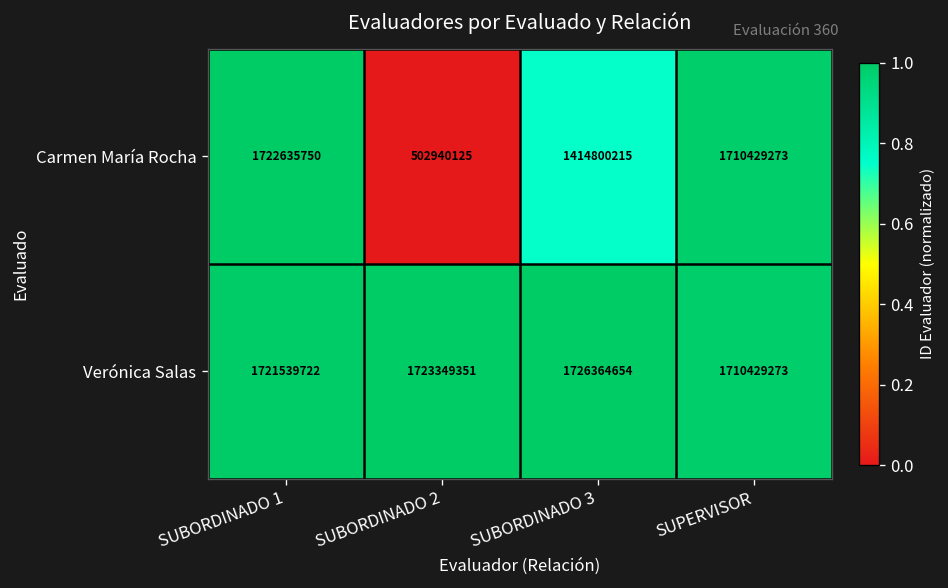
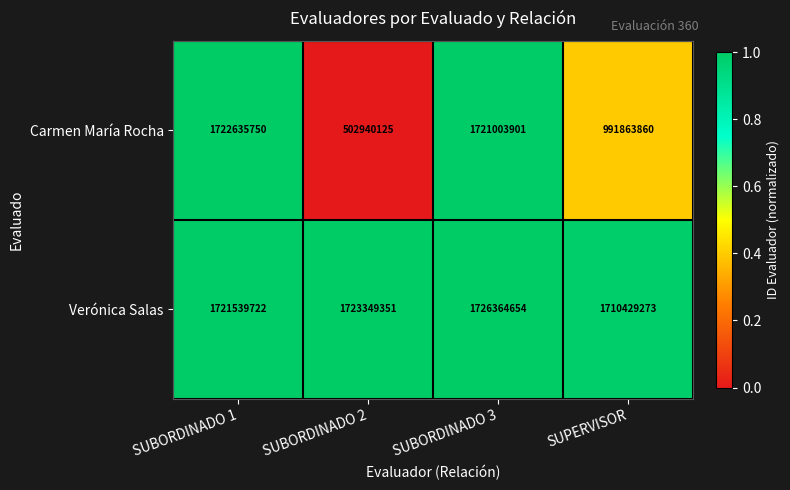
  {
    "Carmen María Rocha": {
      "SUBORDINADO 1": 1722635750,
      "SUBORDINADO 2": 502940125,
-     "SUBORDINADO 3": 1414800215,
-     "SUPERVISOR": 1710429273
+     "SUBORDINADO 3": 1721003901,
+     "SUPERVISOR": 991863860
    },
    "Verónica Salas": {
      "SUBORDINADO 1": 1721539722,
      "SUBORDINADO 2": 1723349351,
      "SUBORDINADO 3": 1726364654,
      "SUPERVISOR": 1710429273
    }
  }
